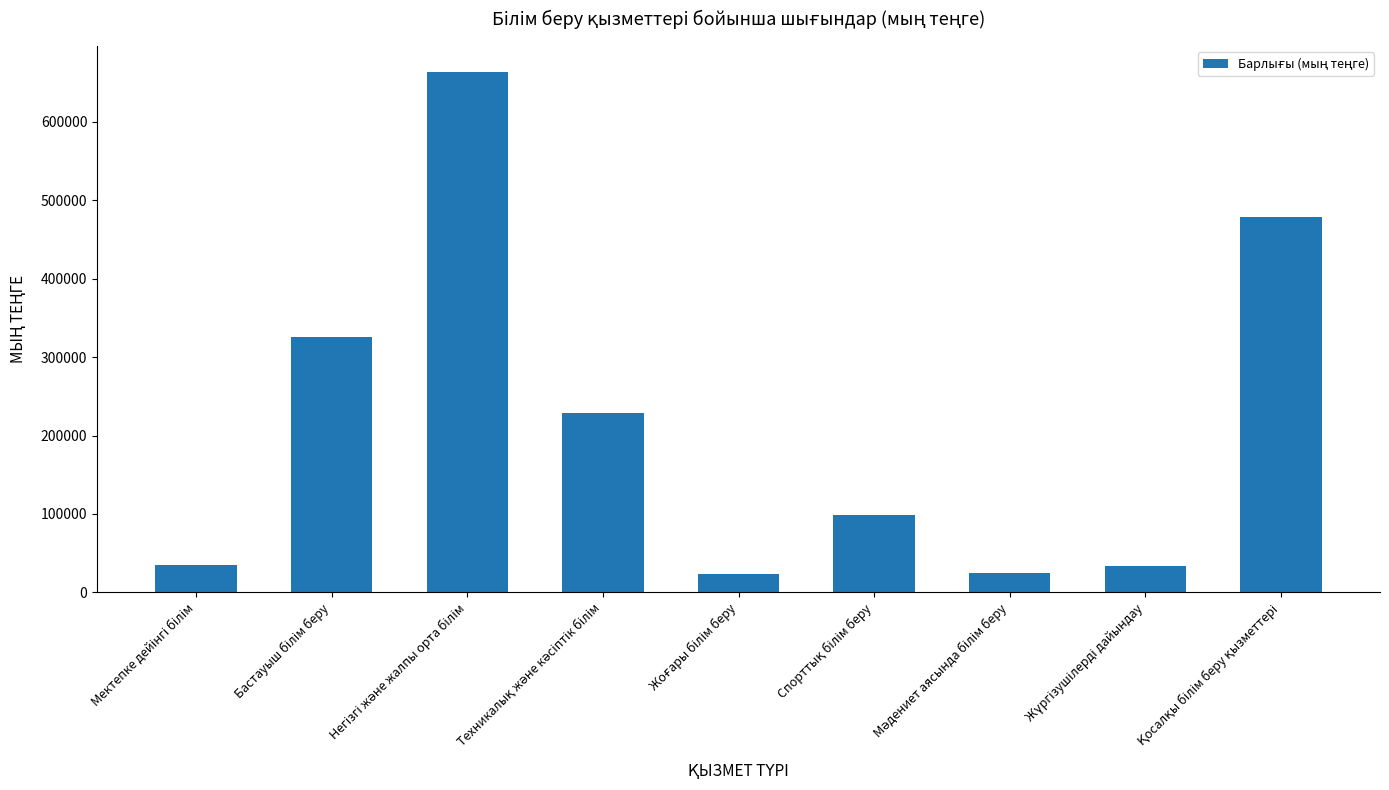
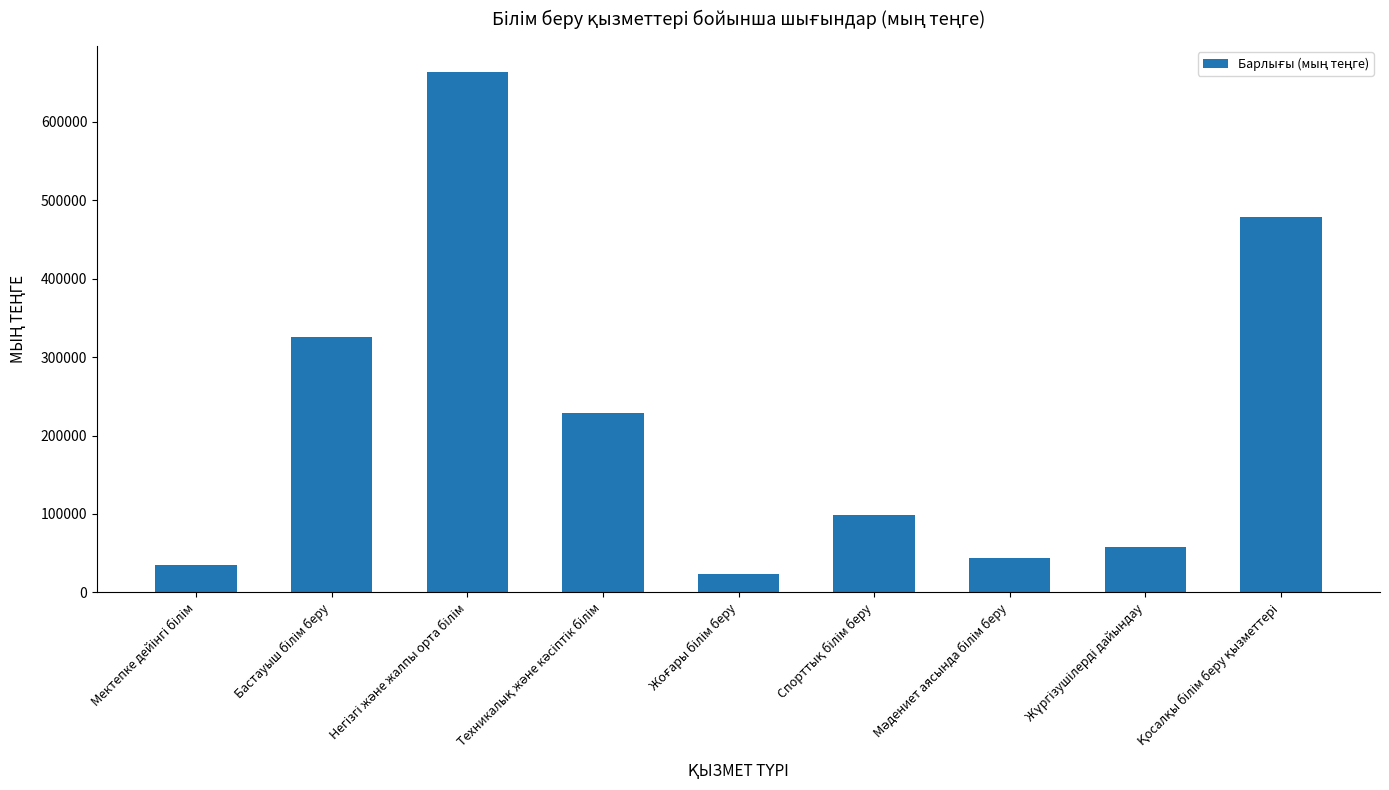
  {
    "Мектепке дейінгі білім": 30000,
    "Бастауыш білім беру": 330000,
    "Негізгі және жалпы орта білім": 660000,
    "Техникалық және кәсіптік білім": 230000,
    "Жоғары білім беру": 20000,
    "Спорттық білім беру": 100000,
-   "Мәдениет аясында білім беру": 20000,
-   "Жүргізушілерді дайындау": 30000,
+   "Мәдениет аясында білім беру": 40000,
+   "Жүргізушілерді дайындау": 60000,
    "Қосалқы білім беру қызметтері": 480000
  }
